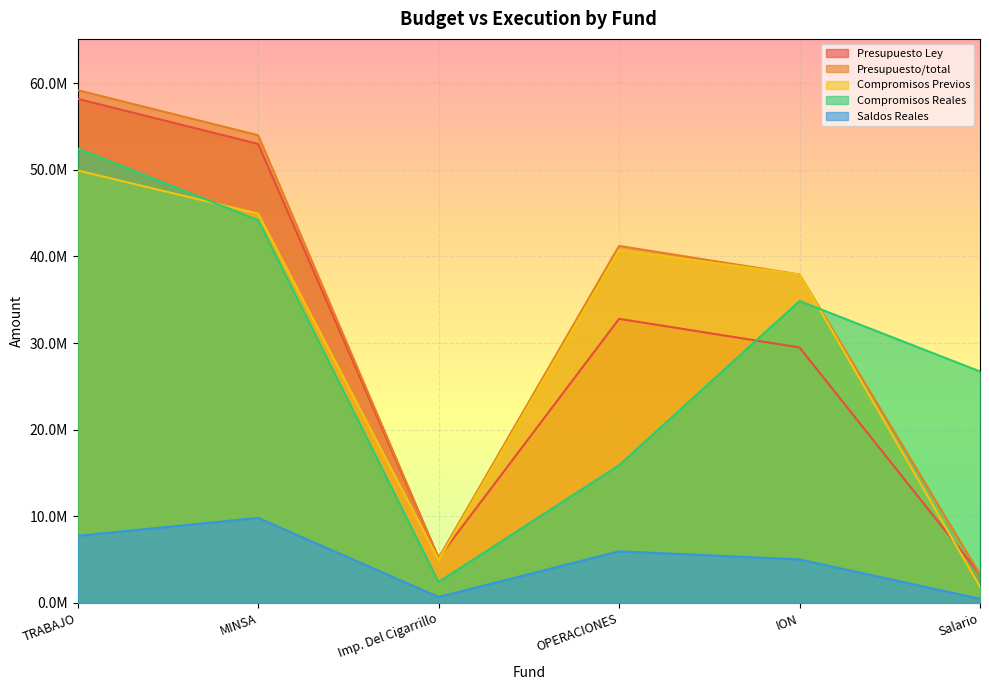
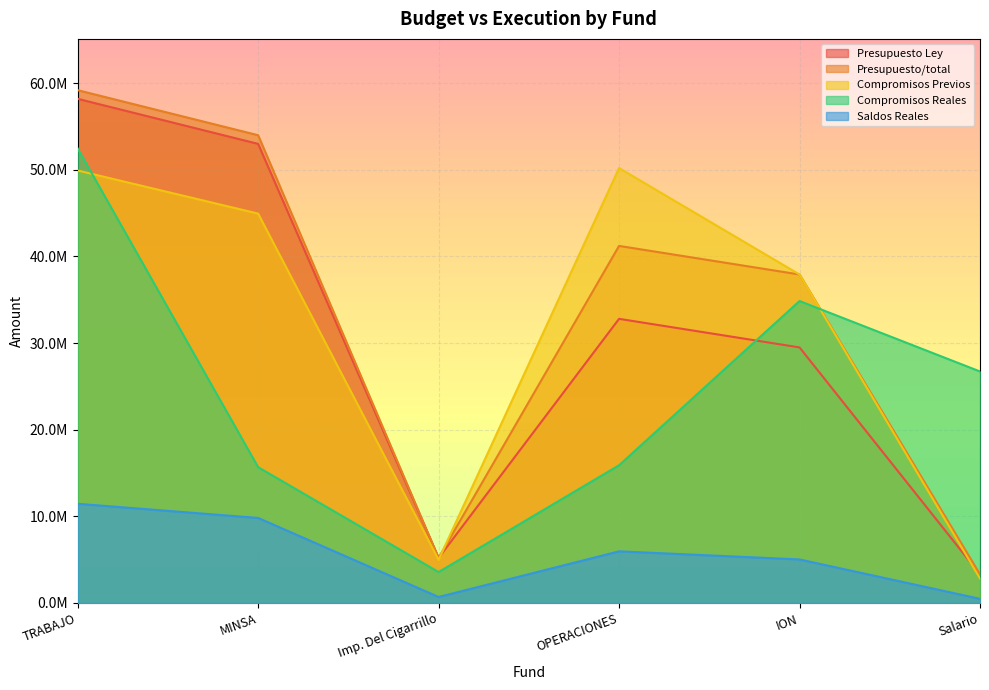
  {
    "Compromisos Previos": {
      "TRABAJO": 50000000,
      "MINSA": 45000000,
-     "OPERACIONES": 41000000,
-     "Salario": 2000000
+     "OPERACIONES": 50000000,
+     "Salario": 3000000
    },
    "Compromisos Reales": {
      "TRABAJO": 52000000,
-     "MINSA": 44000000,
-     "Imp. Del Cigarrillo": 2000000,
+     "MINSA": 16000000,
+     "Imp. Del Cigarrillo": 4000000,
      "OPERACIONES": 16000000,
      "ION": 35000000,
      "Salario": 27000000
    },
    "Saldos Reales": {
-     "TRABAJO": 8000000,
+     "TRABAJO": 11000000,
      "MINSA": 10000000,
      "Imp. Del Cigarrillo": 1000000,
      "OPERACIONES": 6000000,
      "ION": 5000000,
      "Salario": 0
    }
  }
